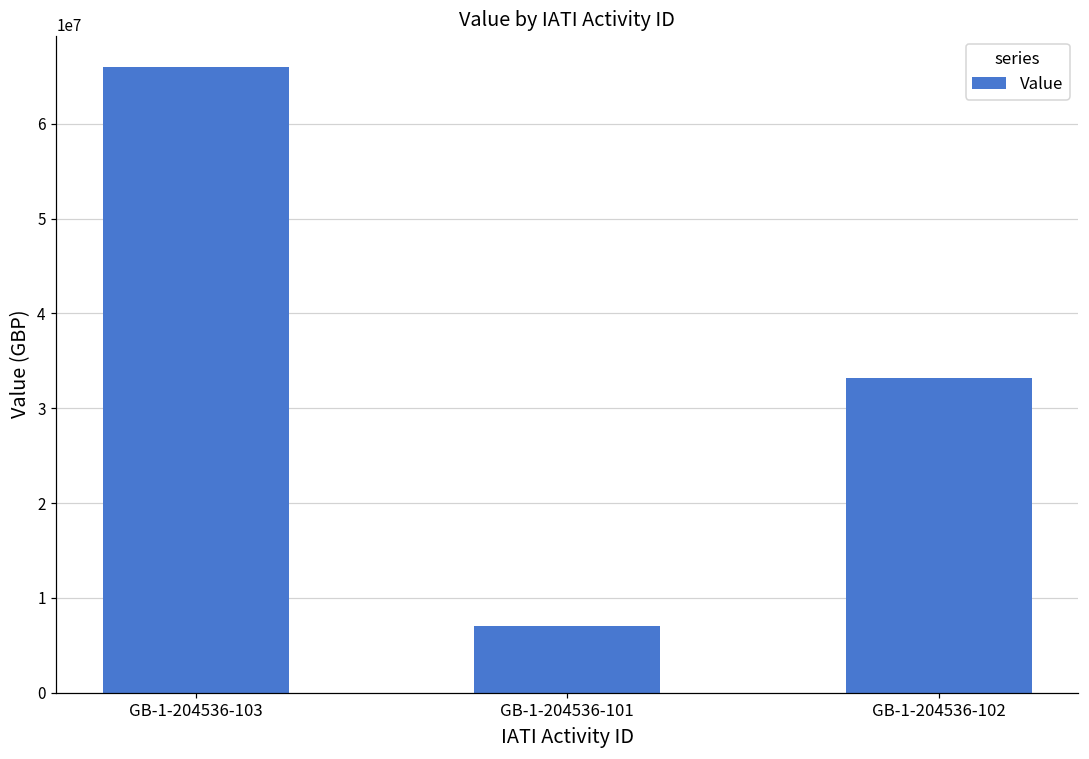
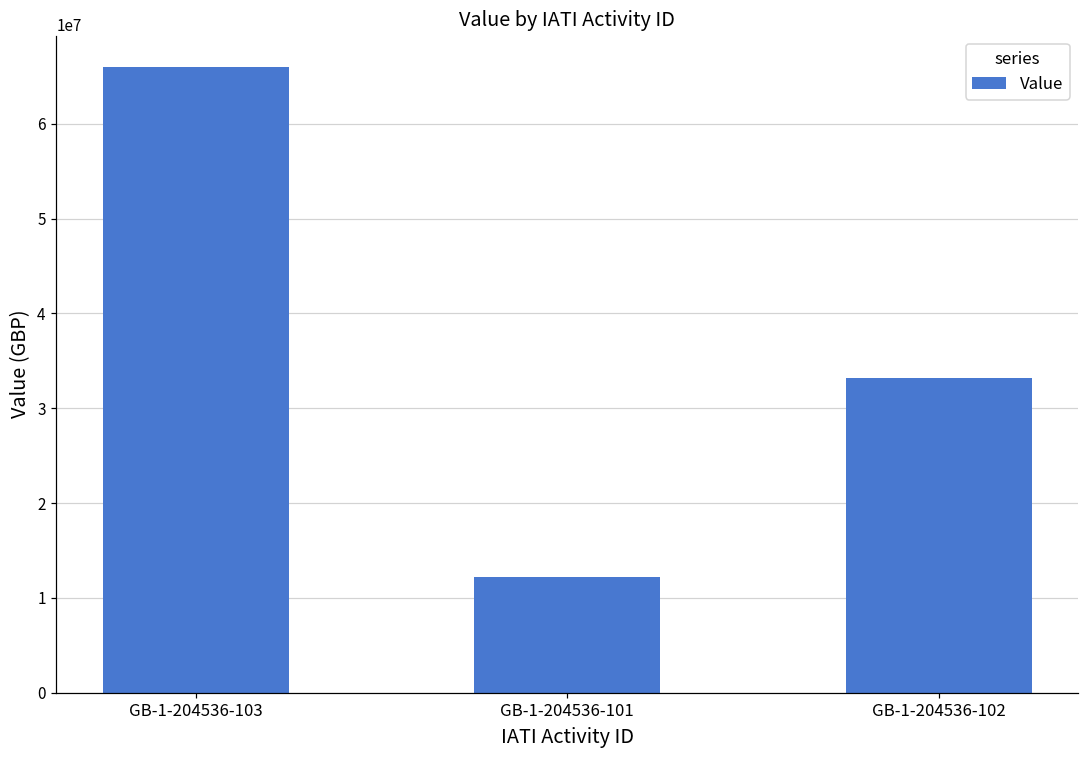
  {
    "GB-1-204536-103": 66000000,
-   "GB-1-204536-101": 7000000,
+   "GB-1-204536-101": 12000000,
    "GB-1-204536-102": 33000000
  }
